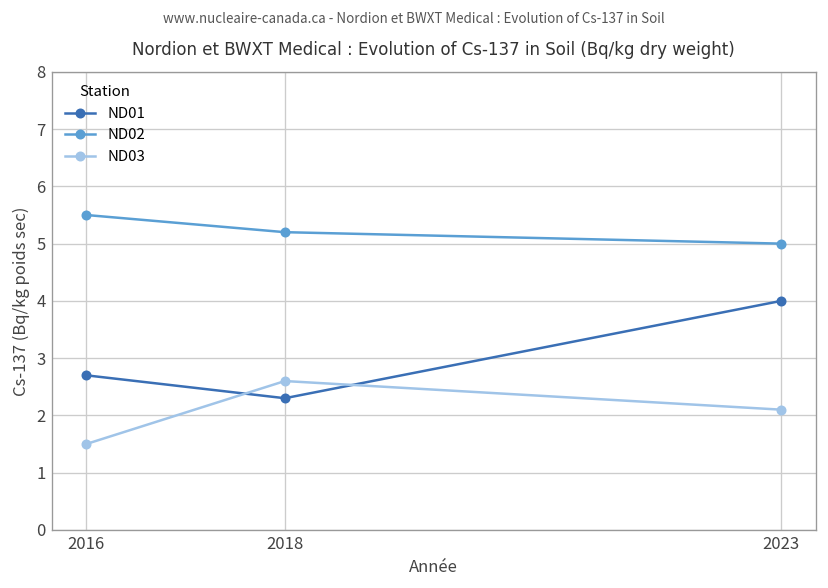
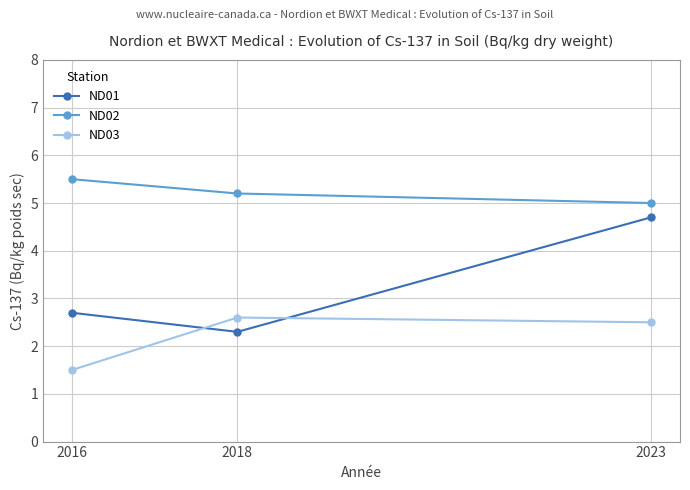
  {
    "ND01": {
      "2016": 2.7,
      "2018": 2.3,
-     "2023": 4.0
+     "2023": 4.7
    },
    "ND02": {
      "2016": 5.5,
      "2018": 5.2,
      "2023": 5.0
    },
    "ND03": {
      "2016": 1.5,
      "2018": 2.6,
-     "2023": 2.1
+     "2023": 2.5
    }
  }
